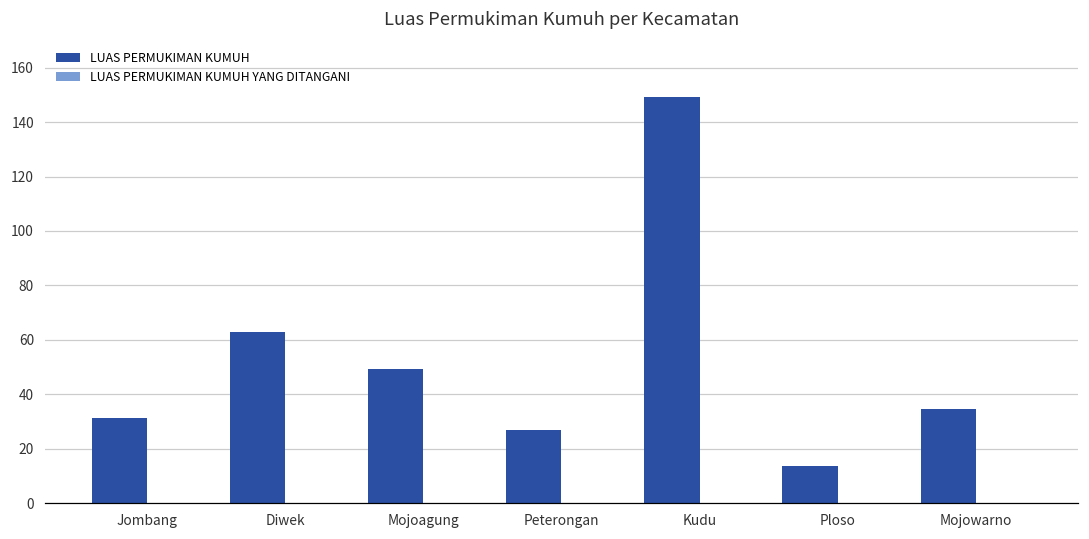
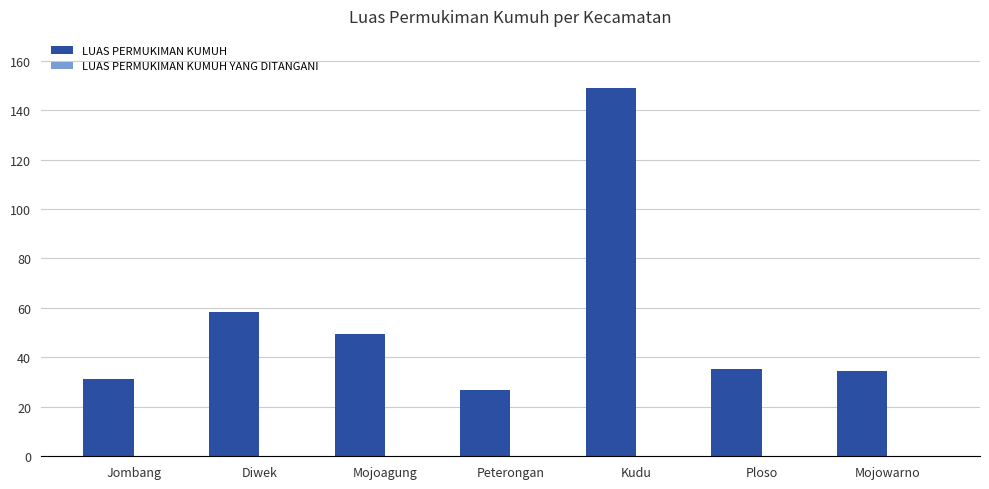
  {
    "LUAS PERMUKIMAN KUMUH": {
      "Jombang": 31,
-     "Diwek": 63,
+     "Diwek": 58,
      "Mojoagung": 49,
      "Peterongan": 27,
      "Kudu": 149,
-     "Ploso": 14,
+     "Ploso": 35,
      "Mojowarno": 35
    },
    "LUAS PERMUKIMAN KUMUH YANG DITANGANI": {
      "Jombang": 0,
      "Diwek": 0,
      "Mojoagung": 0,
      "Peterongan": 0,
      "Kudu": 0,
      "Ploso": 0,
      "Mojowarno": 0
    }
  }
